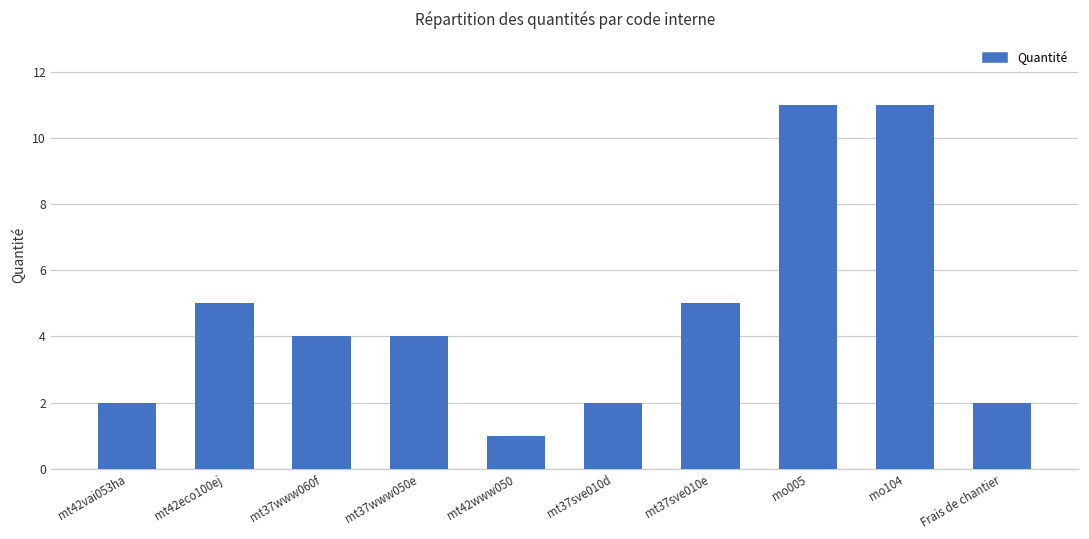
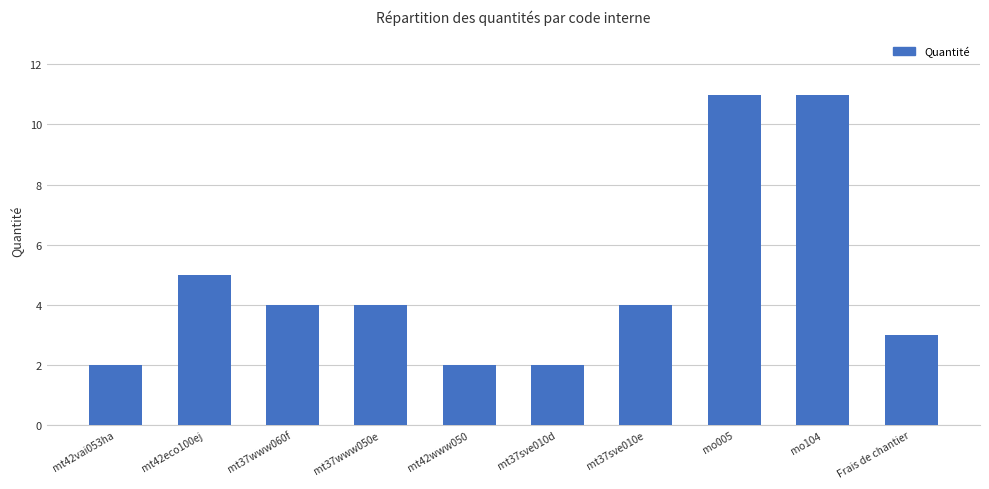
  {
    "mt42vai053ha": 2,
    "mt42eco100ej": 5,
    "mt37www060f": 4,
    "mt37www050e": 4,
-   "mt42www050": 1,
+   "mt42www050": 2,
    "mt37sve010d": 2,
-   "mt37sve010e": 5,
+   "mt37sve010e": 4,
    "mo005": 11,
    "mo104": 11,
-   "Frais de chantier": 2
+   "Frais de chantier": 3
  }
